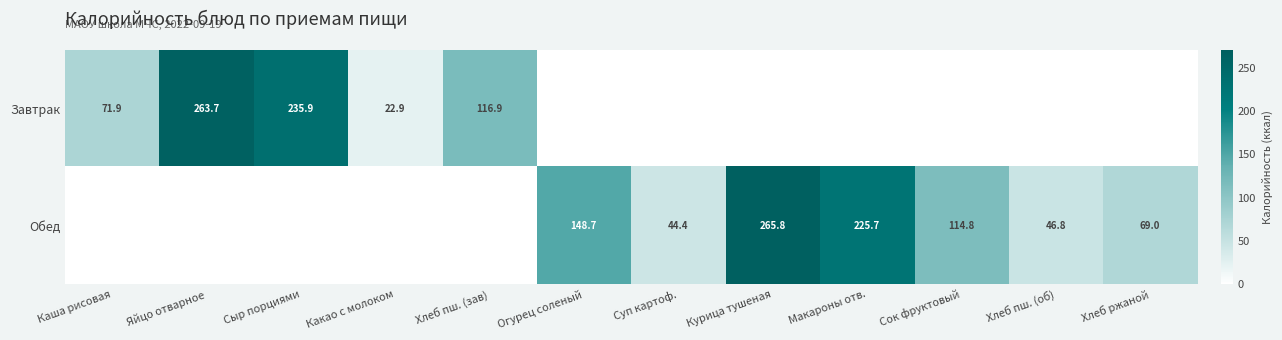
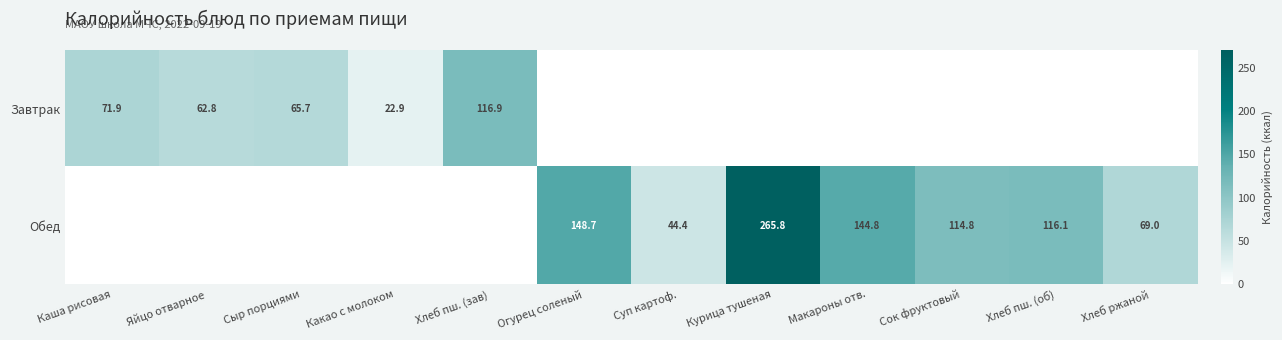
  {
    "Завтрак": {
      "Каша рисовая": 71.9,
-     "Яйцо отварное": 263.7,
-     "Сыр порциями": 235.9,
+     "Яйцо отварное": 62.8,
+     "Сыр порциями": 65.7,
      "Какао с молоком": 22.9,
      "Хлеб пш. (зав)": 116.9
    },
    "Обед": {
      "Огурец соленый": 148.7,
      "Суп картоф.": 44.4,
      "Курица тушеная": 265.8,
-     "Макароны отв.": 225.7,
+     "Макароны отв.": 144.8,
      "Сок фруктовый": 114.8,
-     "Хлеб пш. (об)": 46.8,
+     "Хлеб пш. (об)": 116.1,
      "Хлеб ржаной": 69.0
    }
  }
